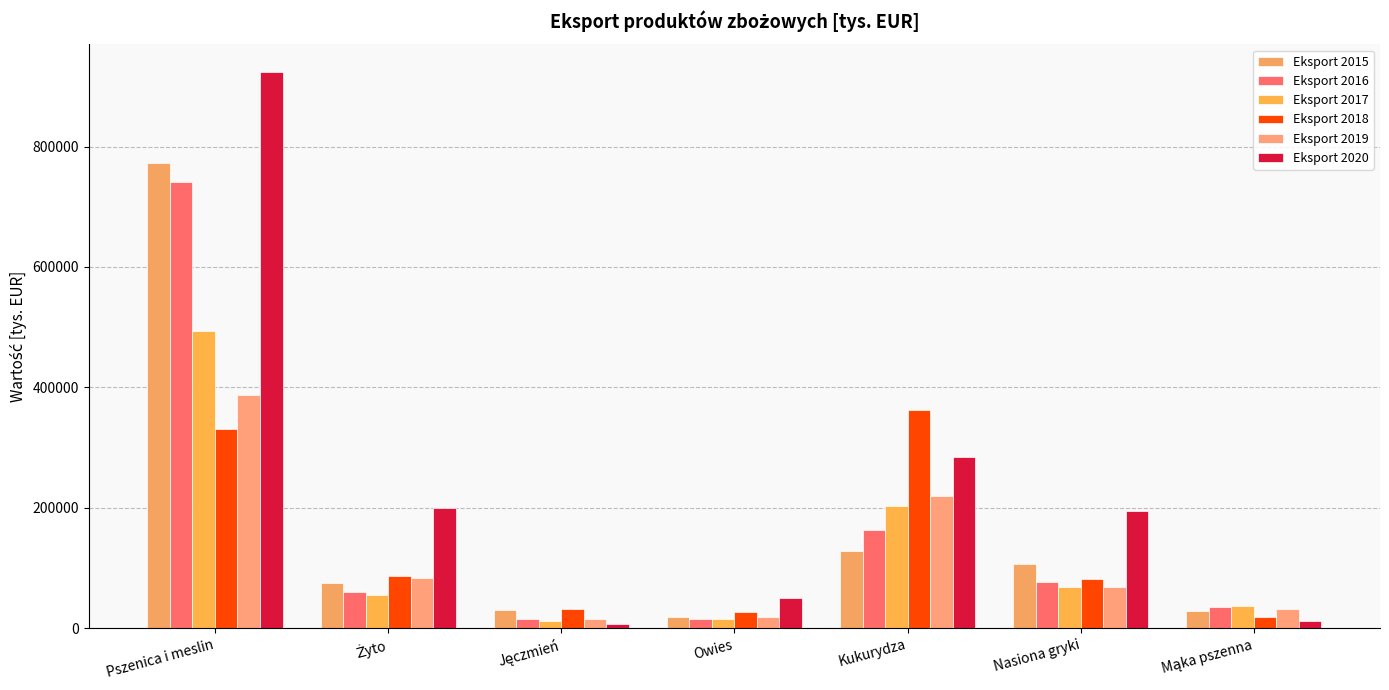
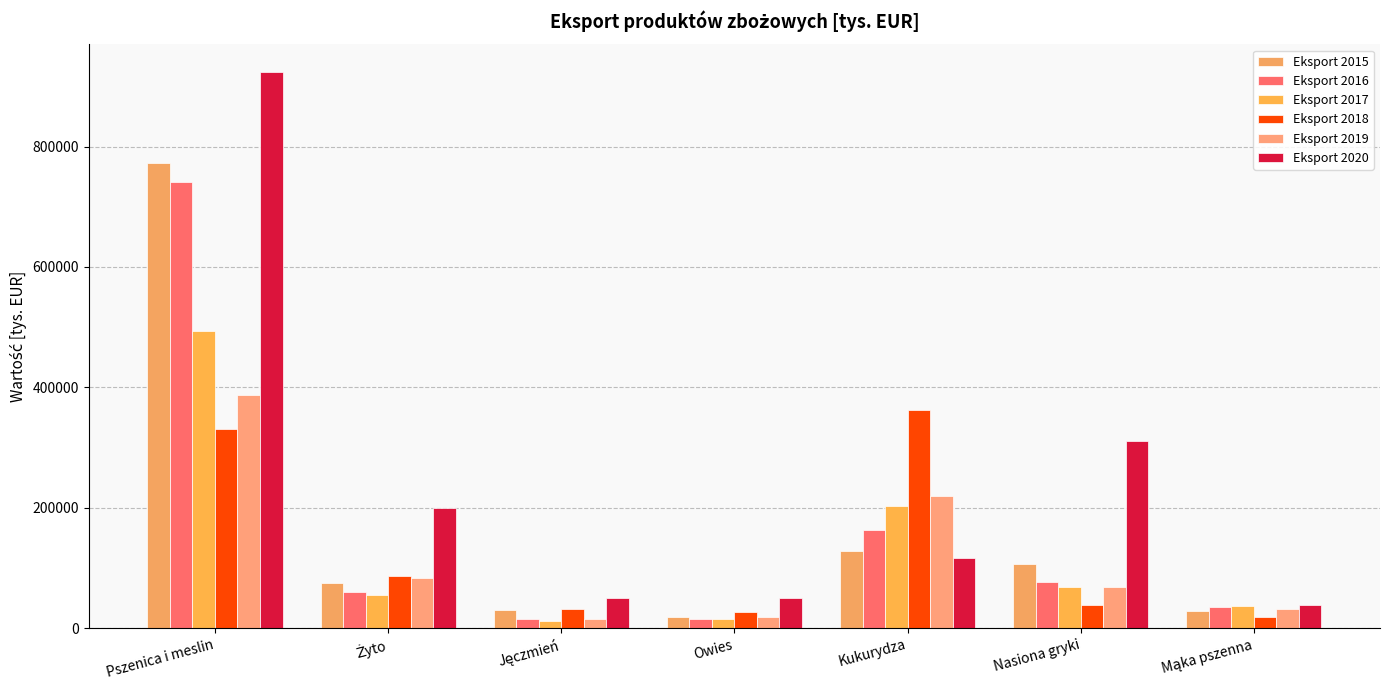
  {
    "Eksport 2018": {
      "Pszenica i meslin": 330000,
      "Żyto": 90000,
      "Jęczmień": 30000,
      "Owies": 30000,
      "Kukurydza": 360000,
-     "Nasiona gryki": 80000,
+     "Nasiona gryki": 40000,
      "Mąka pszenna": 20000
    },
    "Eksport 2020": {
      "Pszenica i meslin": 920000,
      "Żyto": 200000,
-     "Jęczmień": 10000,
+     "Jęczmień": 50000,
      "Owies": 50000,
-     "Kukurydza": 290000,
-     "Nasiona gryki": 190000,
-     "Mąka pszenna": 10000
+     "Kukurydza": 120000,
+     "Nasiona gryki": 310000,
+     "Mąka pszenna": 40000
    }
  }
